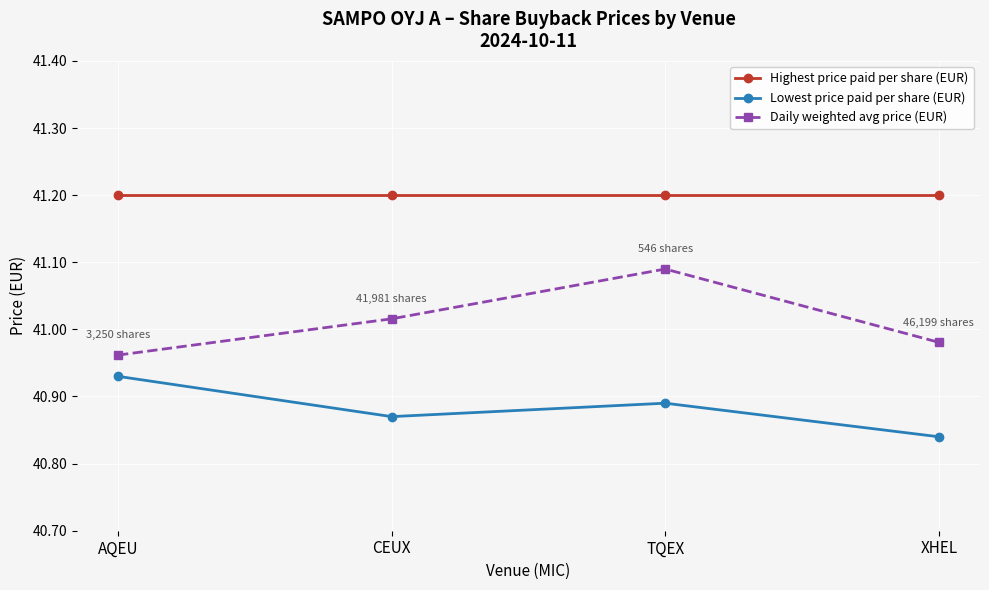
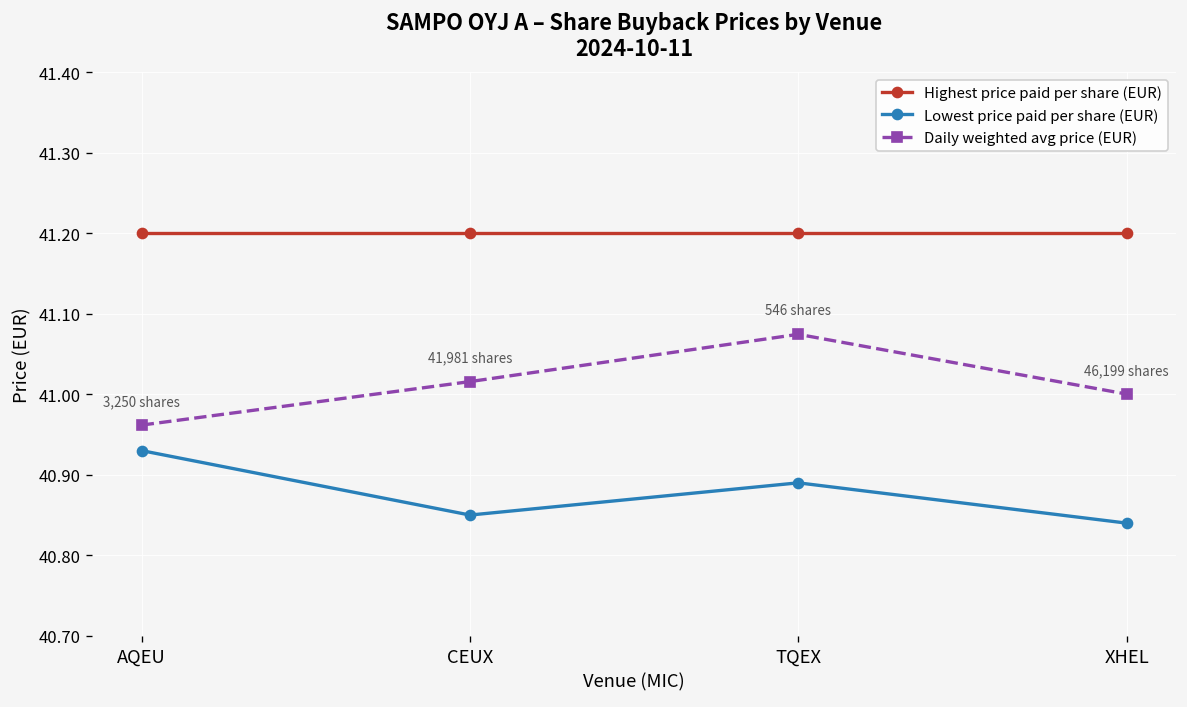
  {
    "Highest price paid per share (EUR)": {
      "AQEU": 41.20,
      "CEUX": 41.20,
      "TQEX": 41.20,
      "XHEL": 41.20
    },
    "Lowest price paid per share (EUR)": {
      "AQEU": 40.93,
-     "CEUX": 40.87,
+     "CEUX": 40.85,
      "TQEX": 40.89,
      "XHEL": 40.84
    },
    "Daily weighted avg price (EUR)": {
-     "TQEX": 41.09,
-     "XHEL": 40.98
+     "TQEX": 41.07,
+     "XHEL": 41.00
    }
  }
